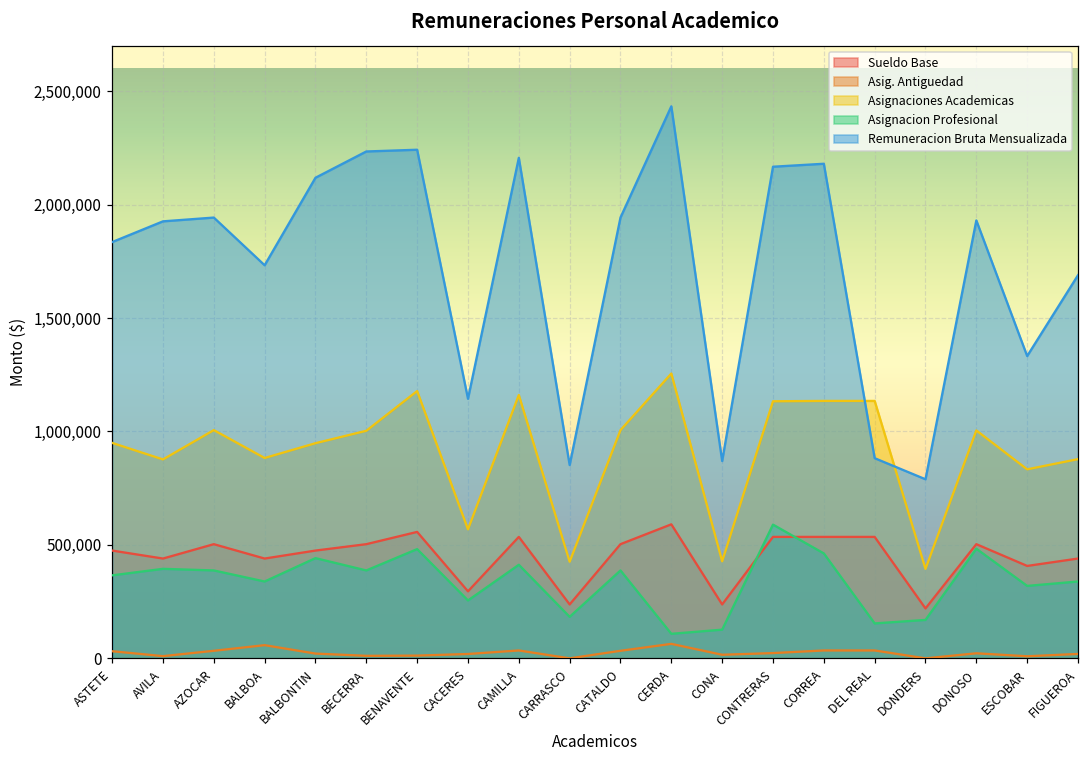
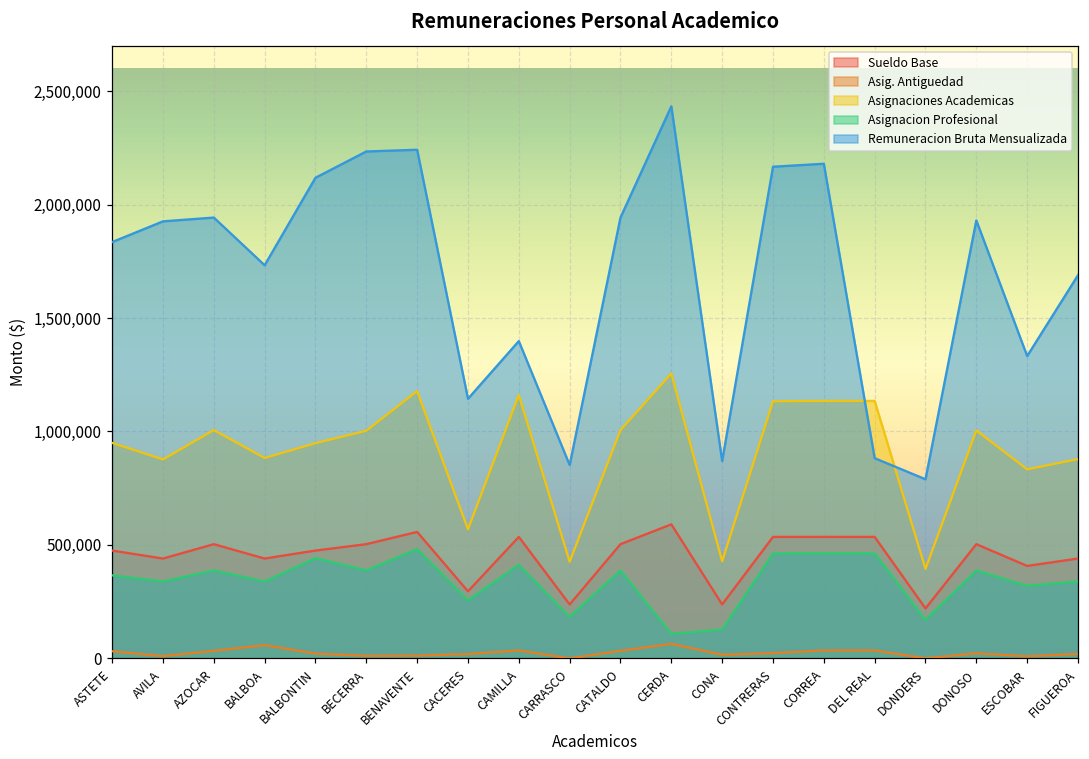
  {
    "Asignacion Profesional": {
      "ASTETE": "370,000",
-     "AVILA": "390,000",
+     "AVILA": "340,000",
      "AZOCAR": "390,000",
      "BALBOA": "340,000",
      "BALBONTIN": "440,000",
      "BECERRA": "390,000",
      "BENAVENTE": "480,000",
      "CACERES": "260,000",
      "CAMILLA": "410,000",
      "CARRASCO": "180,000",
      "CATALDO": "390,000",
      "CERDA": "110,000",
      "CONA": "130,000",
-     "CONTRERAS": "590,000",
+     "CONTRERAS": "460,000",
      "CORREA": "460,000",
-     "DEL REAL": "150,000",
+     "DEL REAL": "460,000",
      "DONDERS": "170,000",
-     "DONOSO": "480,000",
+     "DONOSO": "390,000",
      "ESCOBAR": "320,000",
      "FIGUEROA": "340,000"
    },
    "Remuneracion Bruta Mensualizada": {
      "ASTETE": "1,830,000",
      "AVILA": "1,930,000",
      "AZOCAR": "1,940,000",
      "BALBOA": "1,730,000",
      "BALBONTIN": "2,120,000",
      "BECERRA": "2,230,000",
      "BENAVENTE": "2,240,000",
      "CACERES": "1,140,000",
-     "CAMILLA": "2,210,000",
+     "CAMILLA": "1,400,000",
      "CARRASCO": "850,000",
      "CATALDO": "1,940,000",
      "CERDA": "2,430,000",
      "CONA": "870,000",
      "CONTRERAS": "2,170,000",
      "CORREA": "2,180,000",
      "DEL REAL": "880,000",
      "DONDERS": "790,000",
      "DONOSO": "1,930,000",
      "ESCOBAR": "1,330,000",
      "FIGUEROA": "1,690,000"
    }
  }
